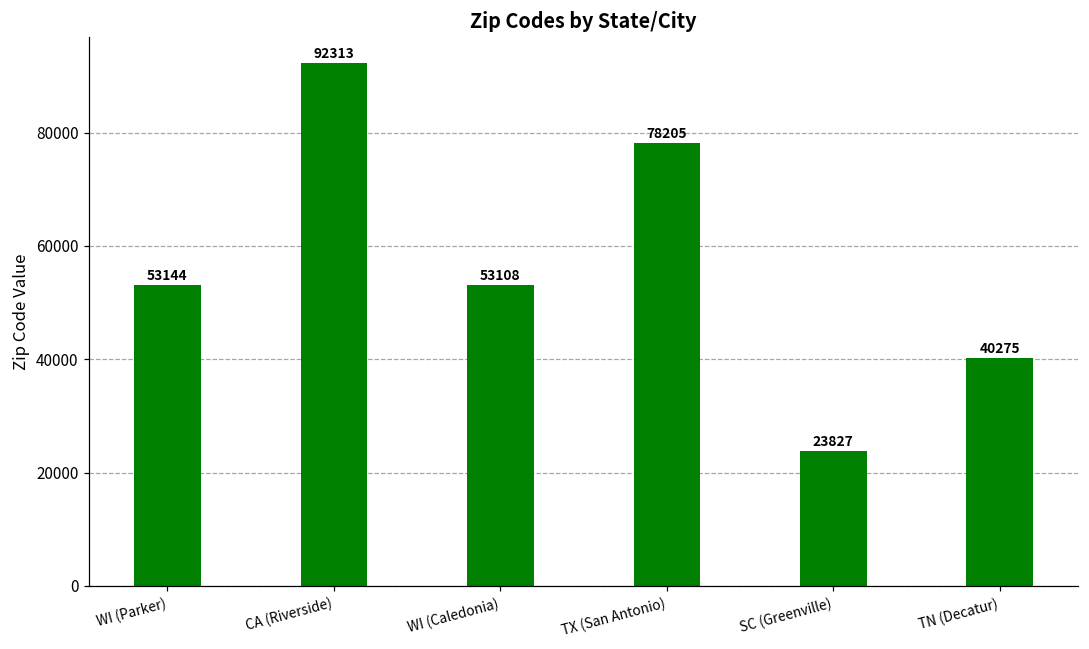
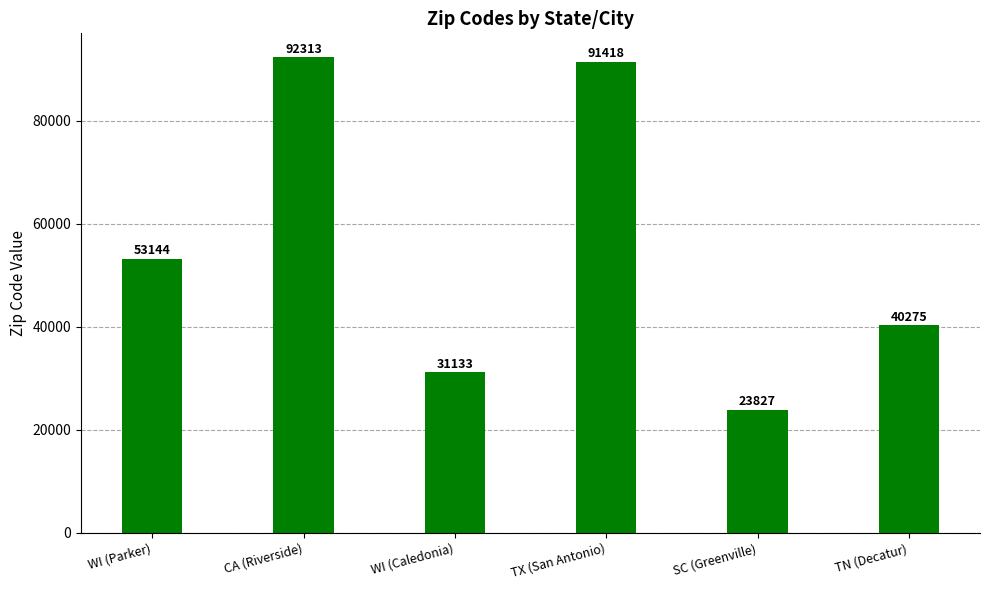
  {
    "WI (Parker)": 53144,
    "CA (Riverside)": 92313,
-   "WI (Caledonia)": 53108,
-   "TX (San Antonio)": 78205,
+   "WI (Caledonia)": 31133,
+   "TX (San Antonio)": 91418,
    "SC (Greenville)": 23827,
    "TN (Decatur)": 40275
  }
